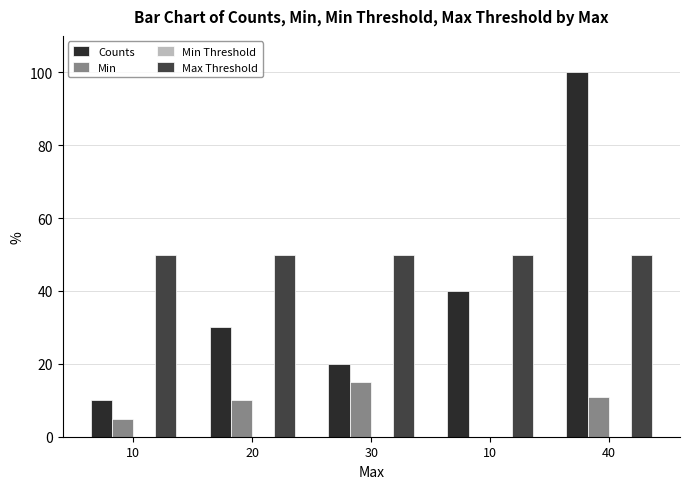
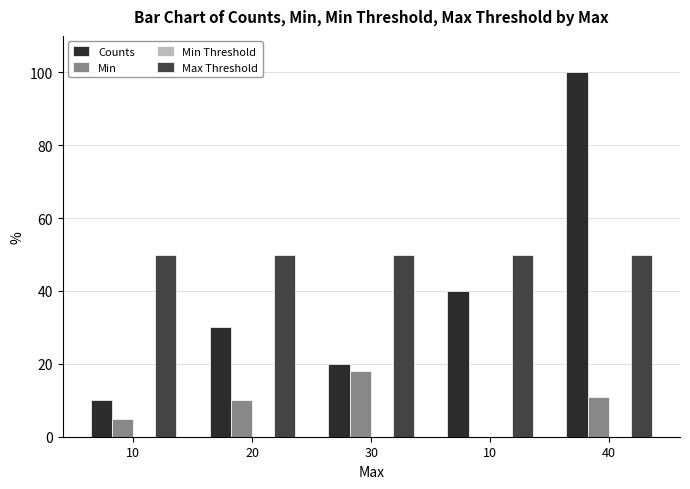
  {
    "Min": {
      "20": 10,
-     "30": 15,
+     "30": 18,
      "40": 11
    },
    "Min Threshold": {
      "20": 0,
      "30": 0,
      "40": 0
    }
  }
